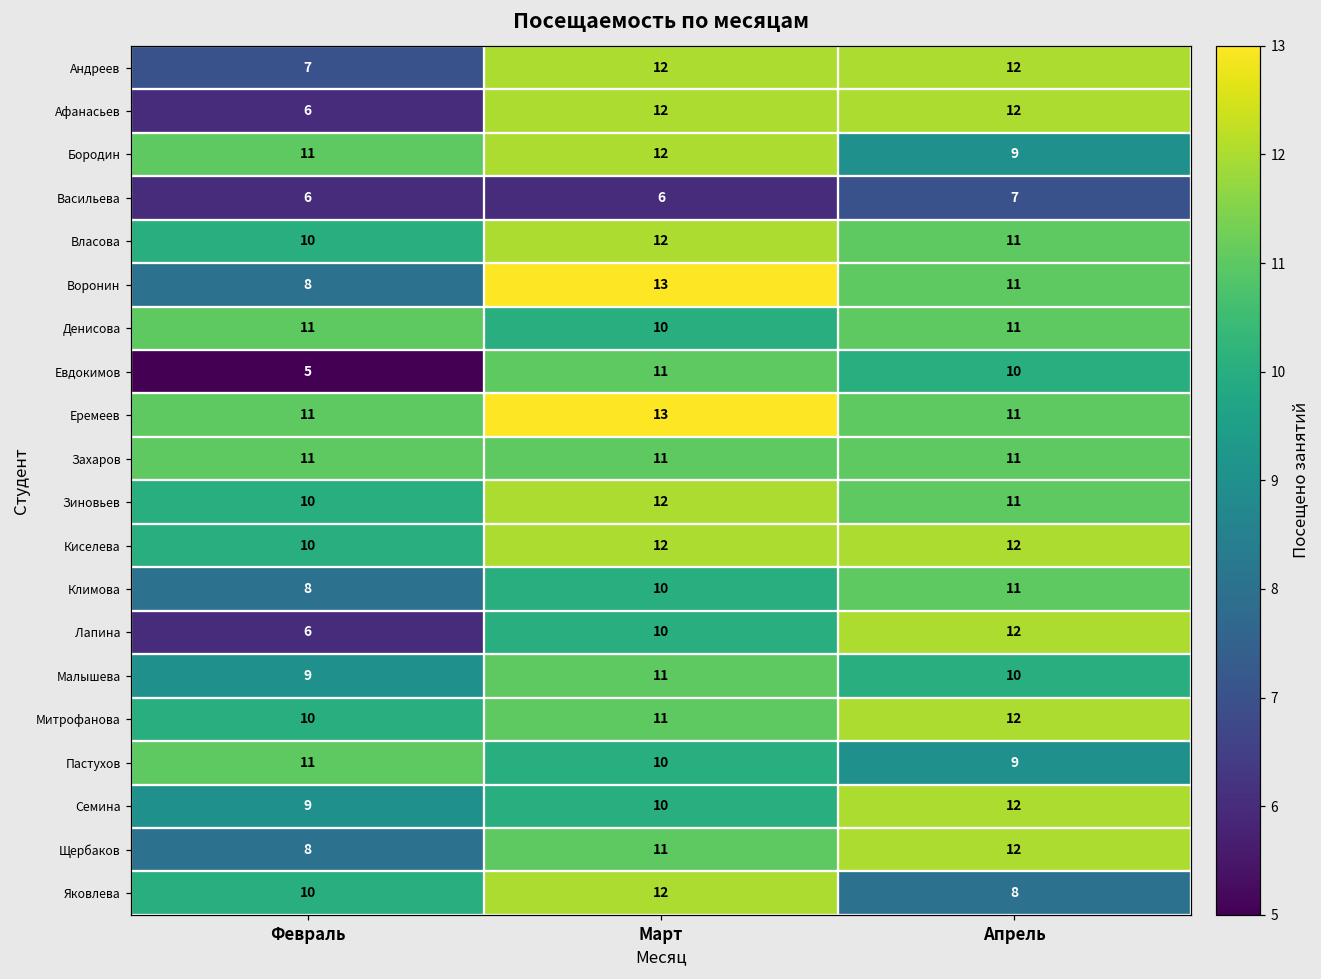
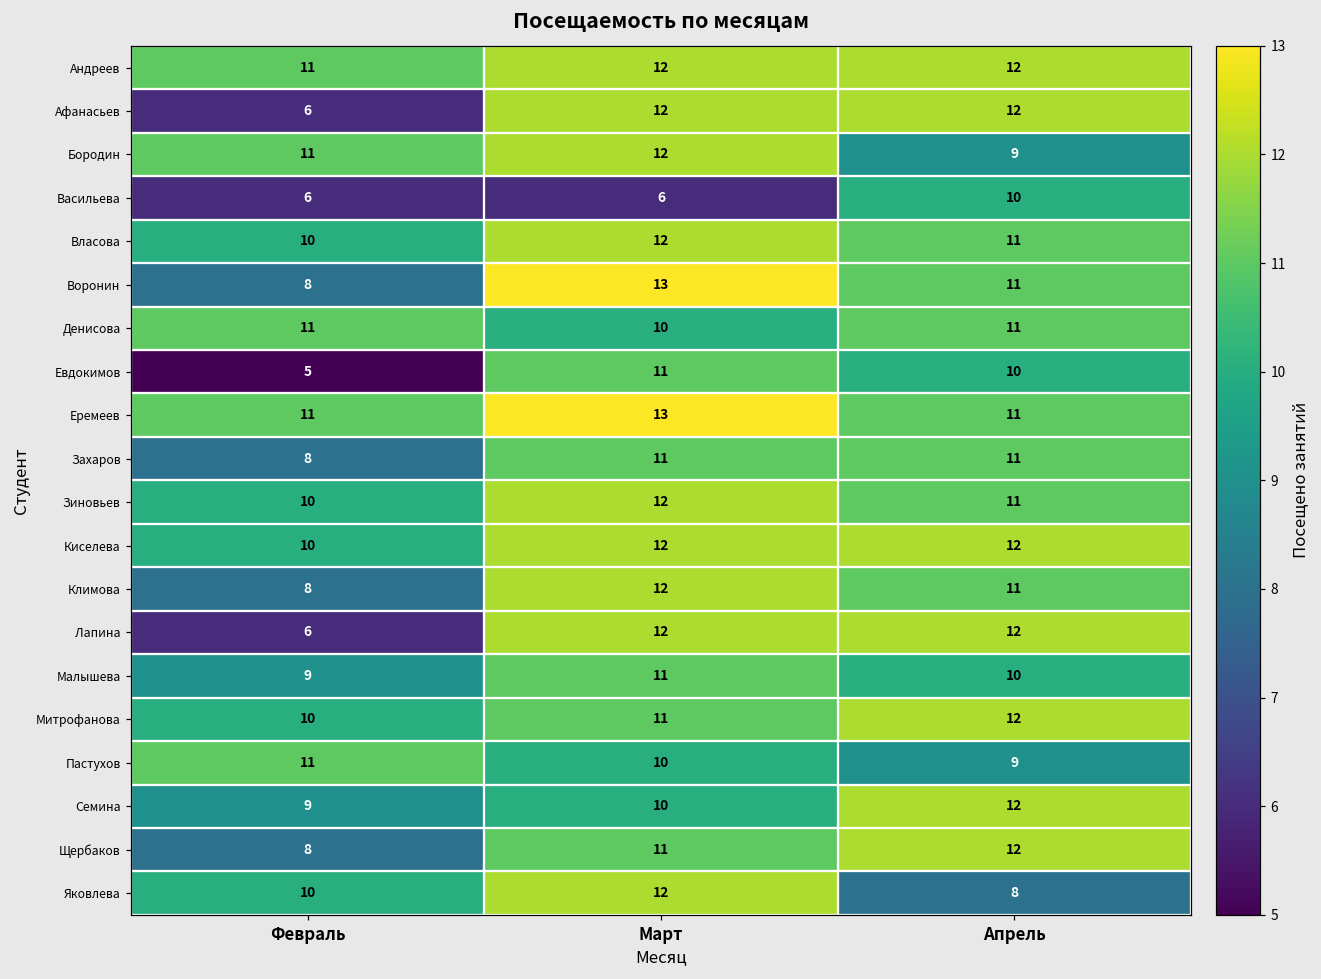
  {
    "Андреев": {
-     "Февраль": 7,
+     "Февраль": 11,
      "Март": 12,
      "Апрель": 12
    },
    "Афанасьев": {
      "Февраль": 6,
      "Март": 12,
      "Апрель": 12
    },
    "Бородин": {
      "Февраль": 11,
      "Март": 12,
      "Апрель": 9
    },
    "Васильева": {
      "Февраль": 6,
      "Март": 6,
-     "Апрель": 7
+     "Апрель": 10
    },
    "Власова": {
      "Февраль": 10,
      "Март": 12,
      "Апрель": 11
    },
    "Воронин": {
      "Февраль": 8,
      "Март": 13,
      "Апрель": 11
    },
    "Денисова": {
      "Февраль": 11,
      "Март": 10,
      "Апрель": 11
    },
    "Евдокимов": {
      "Февраль": 5,
      "Март": 11,
      "Апрель": 10
    },
    "Еремеев": {
      "Февраль": 11,
      "Март": 13,
      "Апрель": 11
    },
    "Захаров": {
-     "Февраль": 11,
+     "Февраль": 8,
      "Март": 11,
      "Апрель": 11
    },
    "Зиновьев": {
      "Февраль": 10,
      "Март": 12,
      "Апрель": 11
    },
    "Киселева": {
      "Февраль": 10,
      "Март": 12,
      "Апрель": 12
    },
    "Климова": {
      "Февраль": 8,
-     "Март": 10,
+     "Март": 12,
      "Апрель": 11
    },
    "Лапина": {
      "Февраль": 6,
-     "Март": 10,
+     "Март": 12,
      "Апрель": 12
    },
    "Малышева": {
      "Февраль": 9,
      "Март": 11,
      "Апрель": 10
    },
    "Митрофанова": {
      "Февраль": 10,
      "Март": 11,
      "Апрель": 12
    },
    "Пастухов": {
      "Февраль": 11,
      "Март": 10,
      "Апрель": 9
    },
    "Семина": {
      "Февраль": 9,
      "Март": 10,
      "Апрель": 12
    },
    "Щербаков": {
      "Февраль": 8,
      "Март": 11,
      "Апрель": 12
    },
    "Яковлева": {
      "Февраль": 10,
      "Март": 12,
      "Апрель": 8
    }
  }
